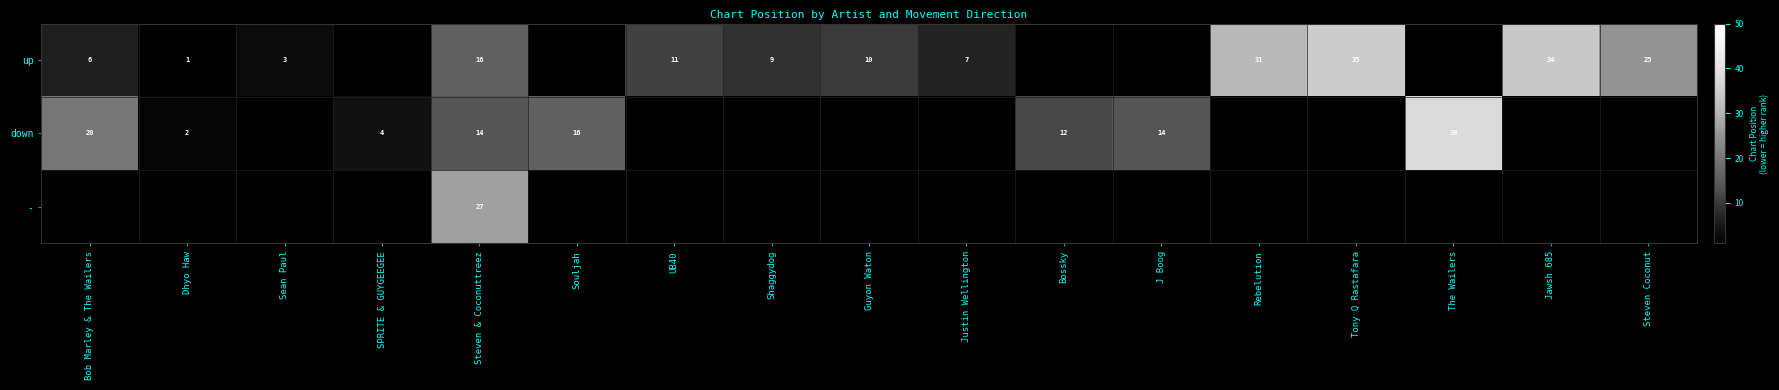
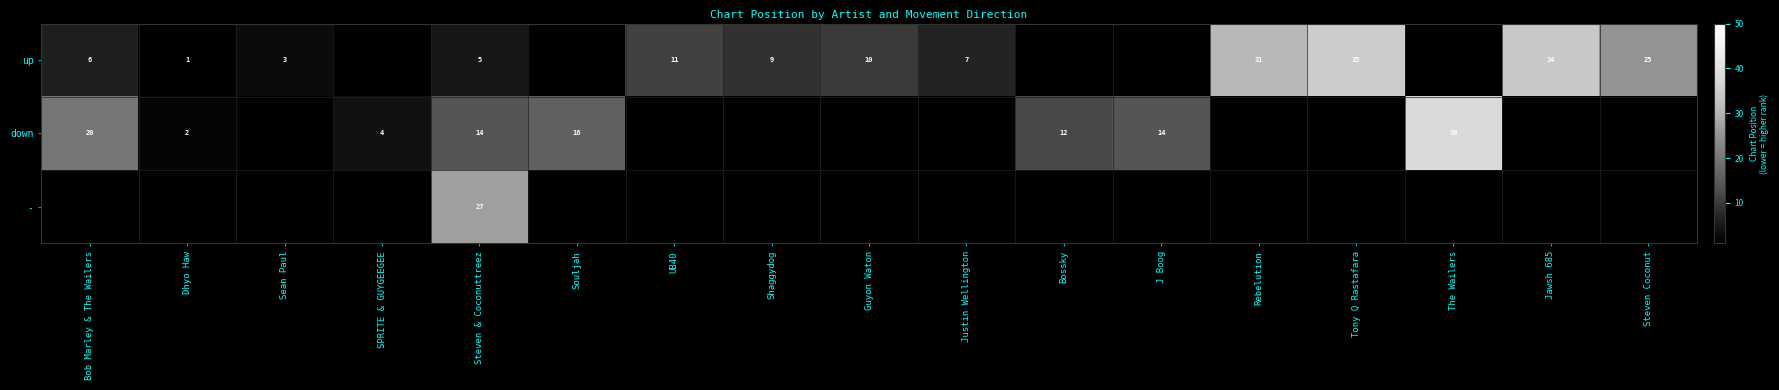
  {
    "up": {
      "Bob Marley & The Wailers": 6,
      "Dhyo Haw": 1,
      "Sean Paul": 3,
-     "Steven & Coconuttreez": 16,
+     "Steven & Coconuttreez": 5,
      "UB40": 11,
      "Shaggydog": 9,
      "Guyon Waton": 10,
      "Justin Wellington": 7,
      "Rebelution": 31,
      "Tony Q Rastafara": 35,
      "Jawsh 685": 34,
      "Steven Coconut": 25
    },
    "down": {
      "Bob Marley & The Wailers": 20,
      "Dhyo Haw": 2,
      "SPRITE & GUYGEEGEE": 4,
      "Steven & Coconuttreez": 14,
      "Souljah": 16,
      "Bossky": 12,
      "J Boog": 14
    },
    "-": {
      "Steven & Coconuttreez": 27
    }
  }
